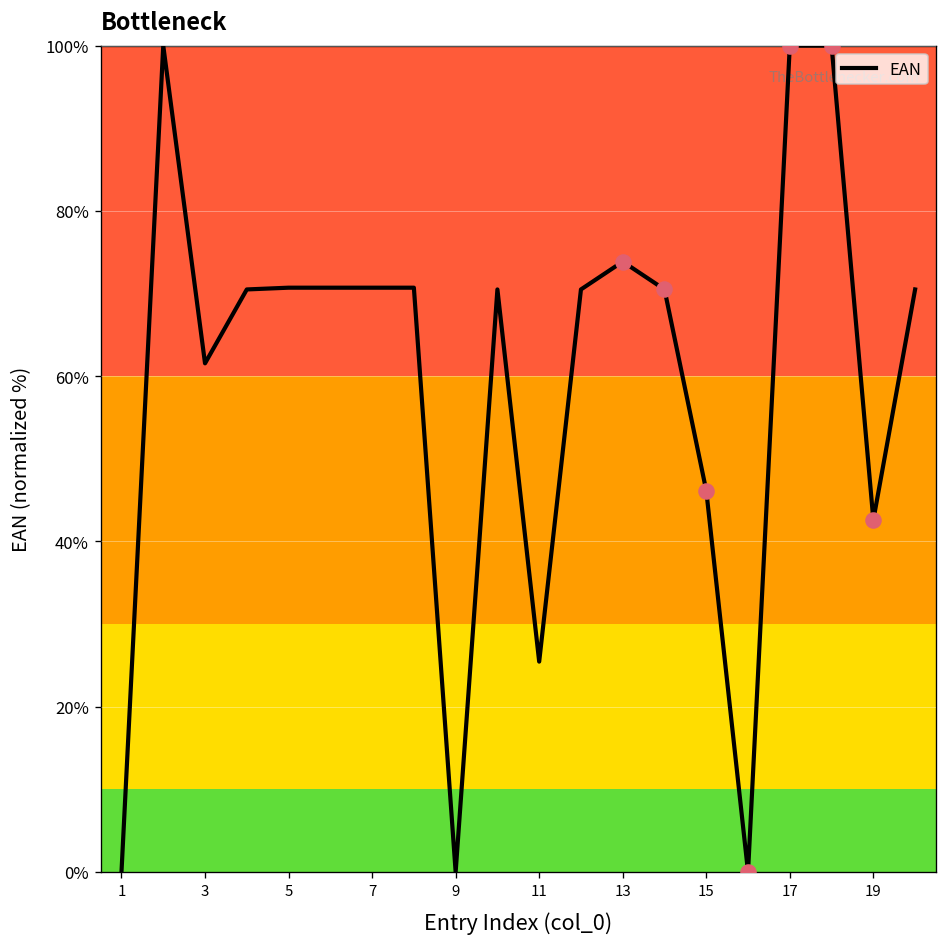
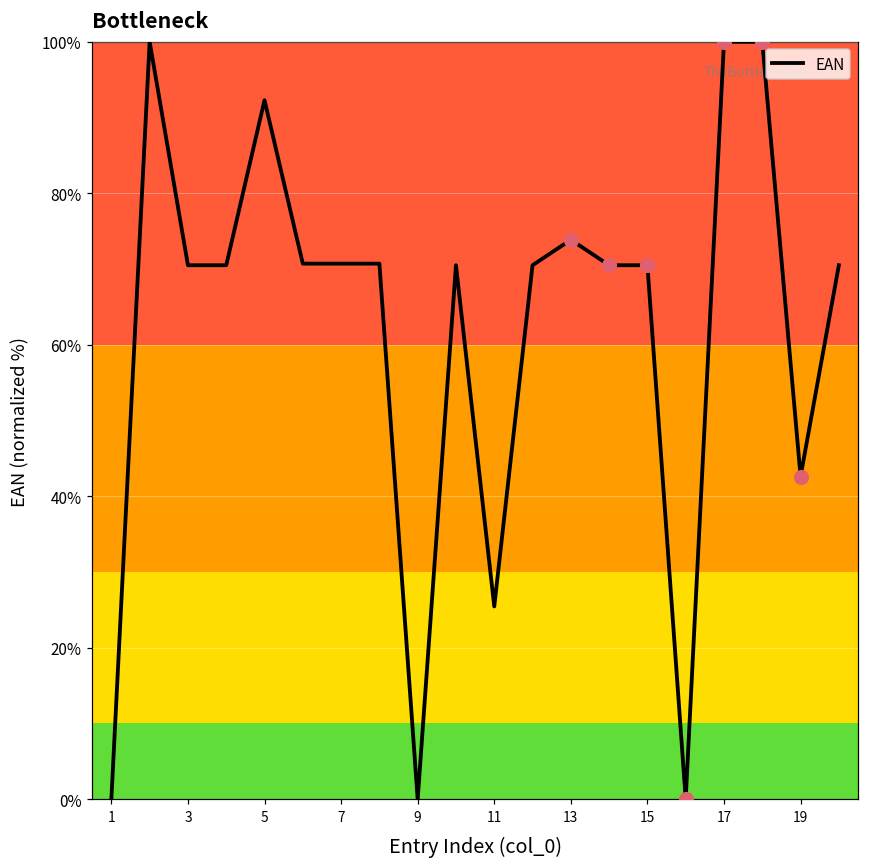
  {
    "EAN": {
      "1": "0%",
-     "3": "62%",
-     "5": "71%",
+     "3": "70%",
+     "5": "92%",
      "7": "71%",
      "9": "0%",
      "11": "25%",
-     "15": "46%"
+     "15": "70%"
    }
  }
